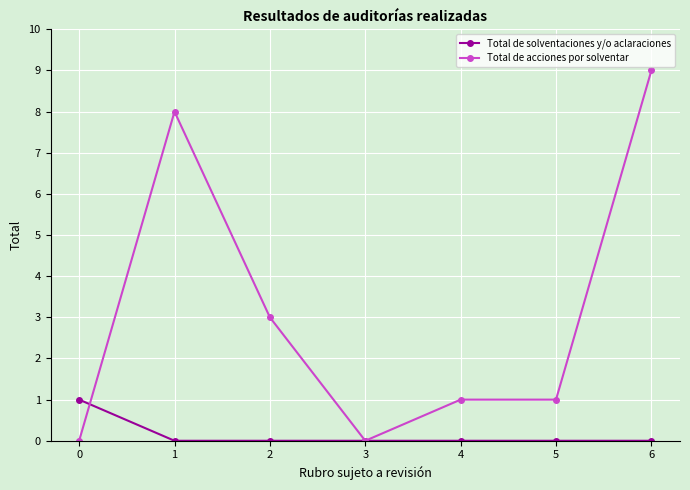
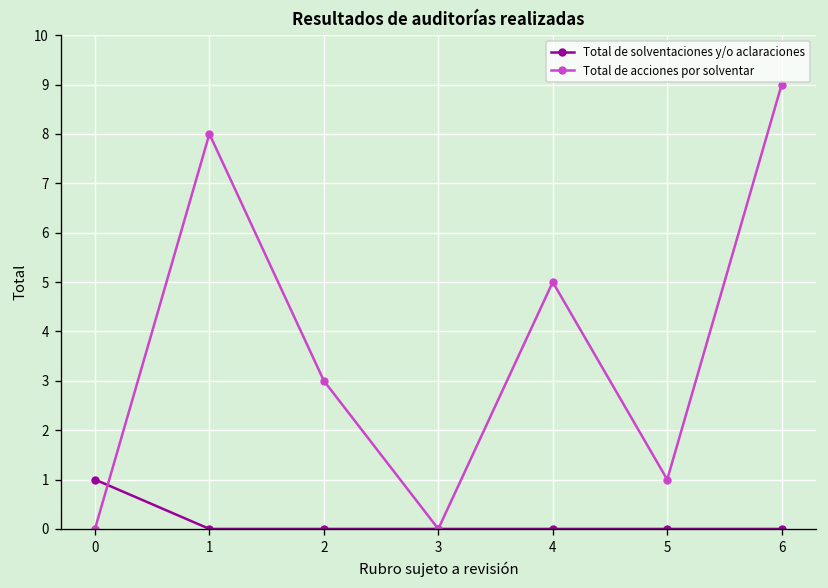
  {
    "Total de solventaciones y/o aclaraciones": {
      "0": 1,
      "1": 0,
      "2": 0,
      "4": 0,
      "5": 0,
      "6": 0
    },
    "Total de acciones por solventar": {
      "0": 0,
      "1": 8,
      "2": 3,
-     "4": 1,
+     "4": 5,
      "5": 1,
      "6": 9
    }
  }
